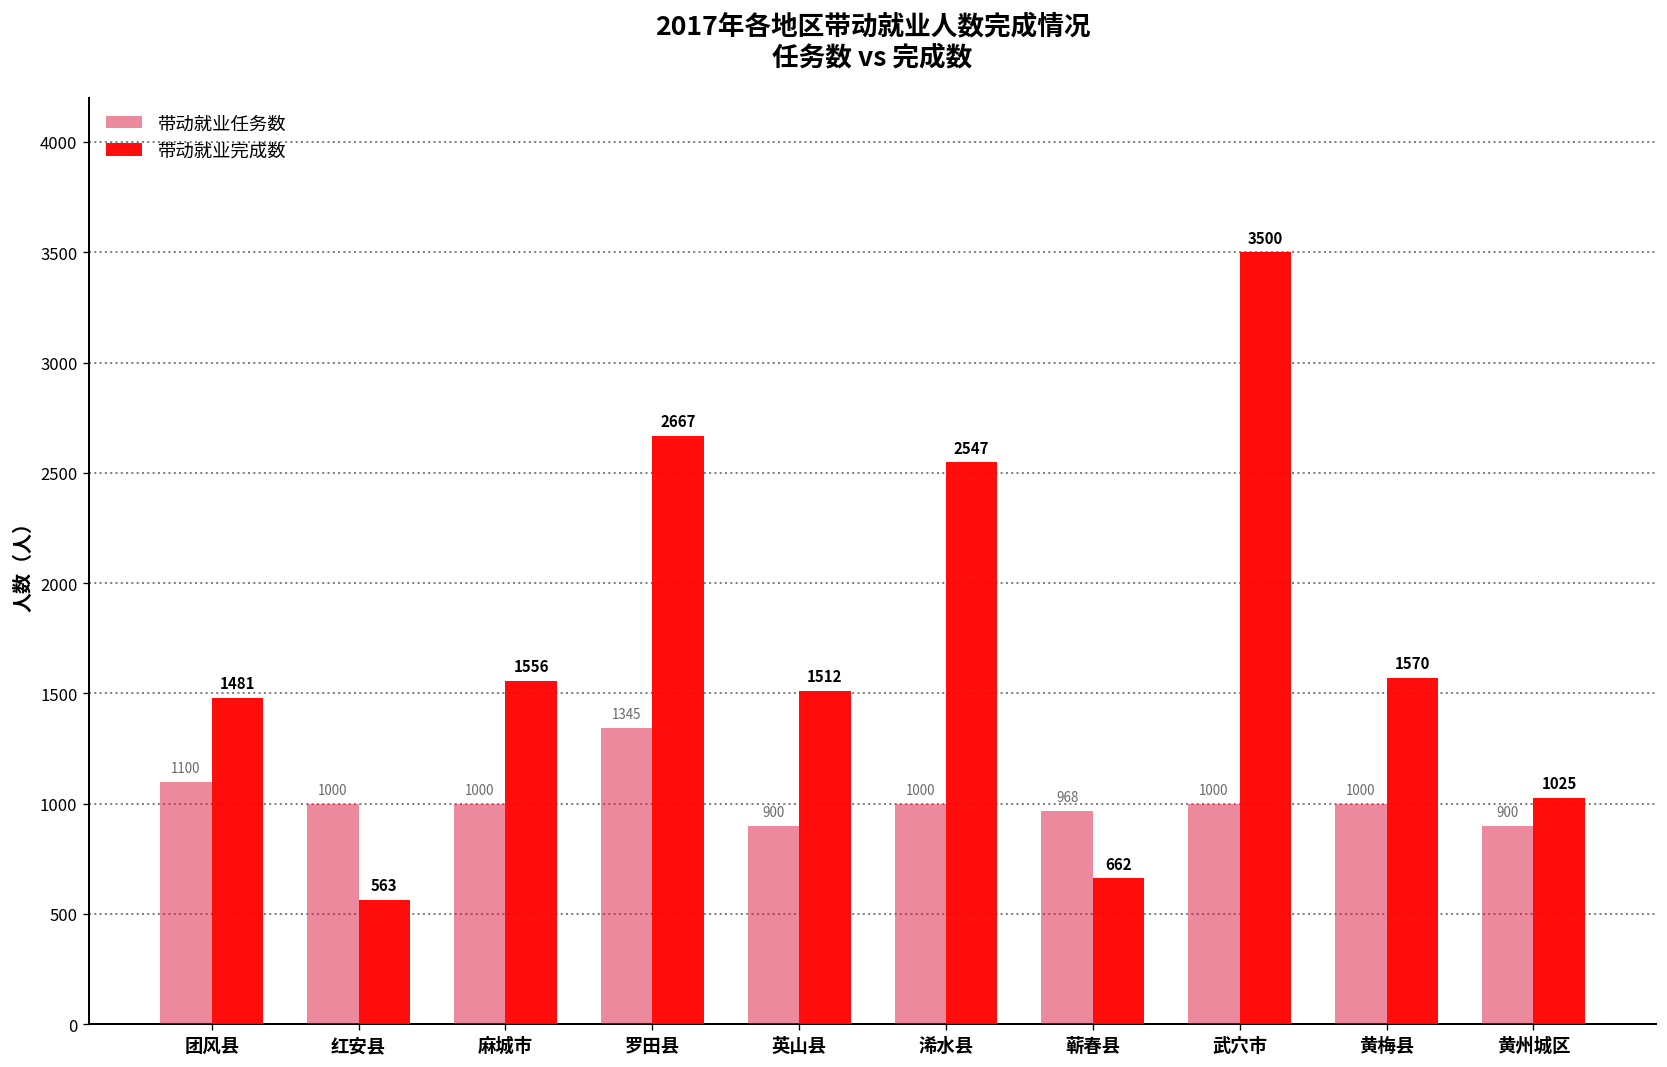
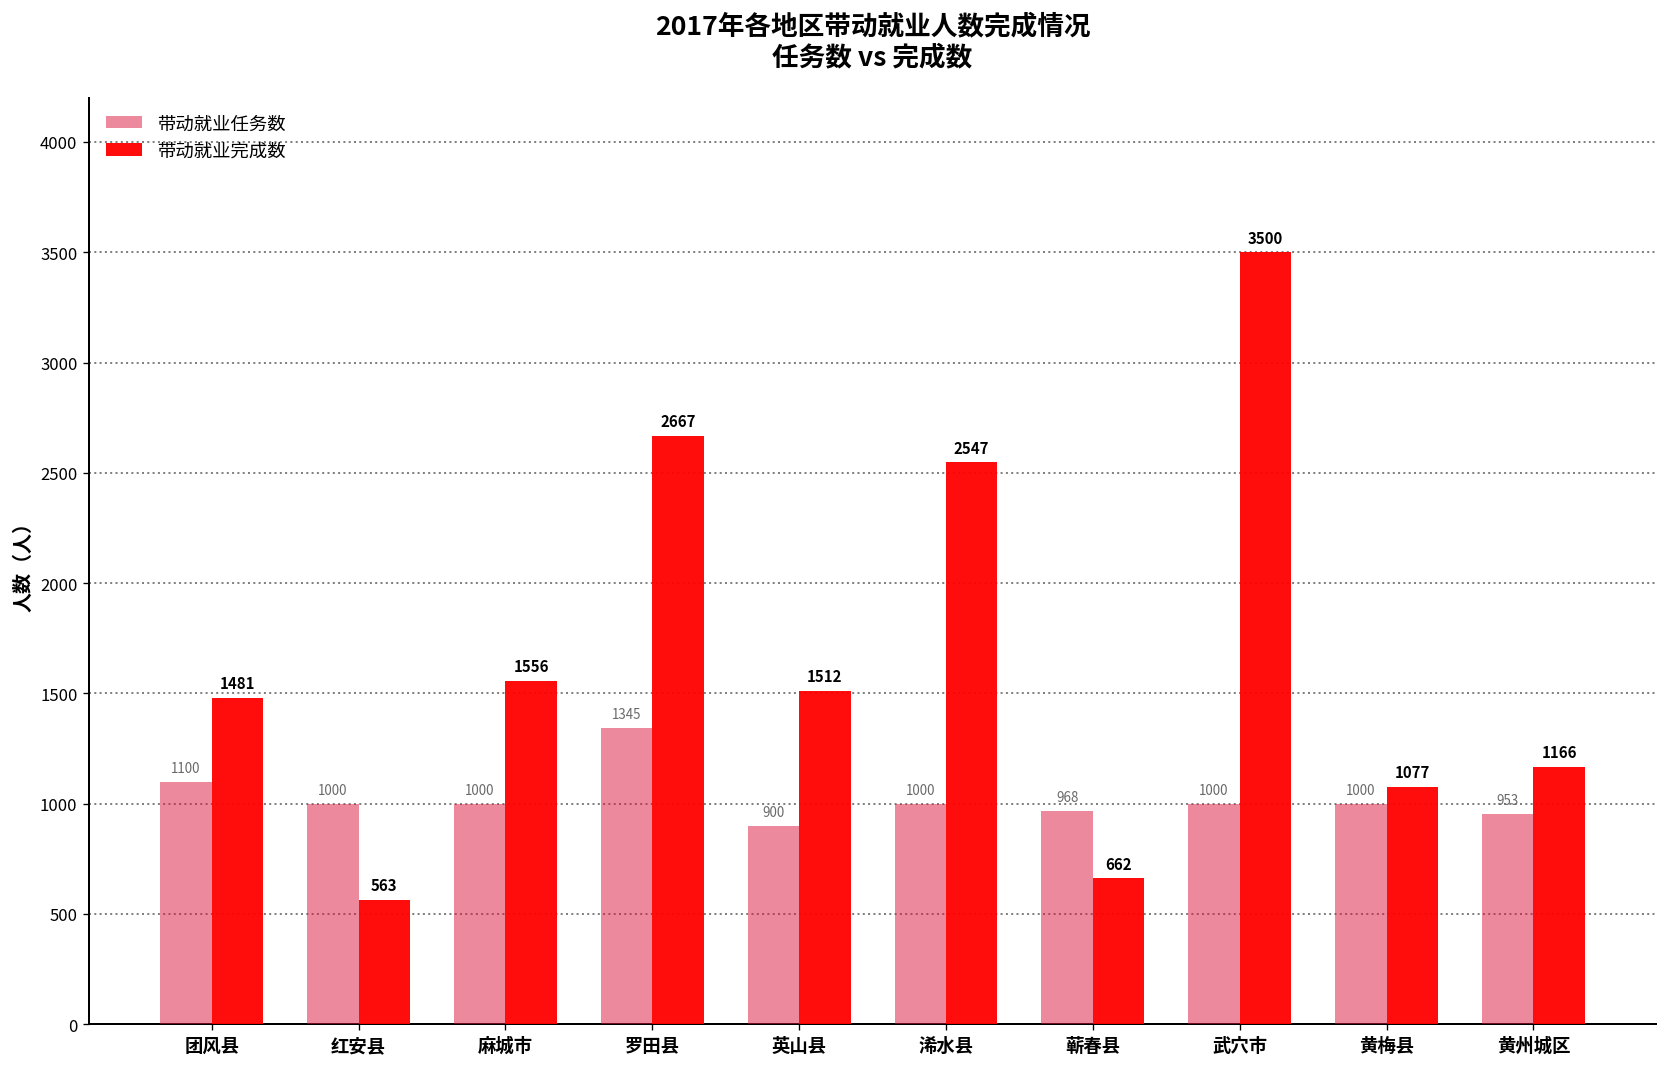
  {
    "带动就业任务数": {
      "团风县": 1100,
      "红安县": 1000,
      "麻城市": 1000,
      "罗田县": 1345,
      "英山县": 900,
      "浠水县": 1000,
      "蕲春县": 968,
      "武穴市": 1000,
      "黄梅县": 1000,
-     "黄州城区": 900
+     "黄州城区": 953
    },
    "带动就业完成数": {
      "团风县": 1481,
      "红安县": 563,
      "麻城市": 1556,
      "罗田县": 2667,
      "英山县": 1512,
      "浠水县": 2547,
      "蕲春县": 662,
      "武穴市": 3500,
-     "黄梅县": 1570,
-     "黄州城区": 1025
+     "黄梅县": 1077,
+     "黄州城区": 1166
    }
  }
